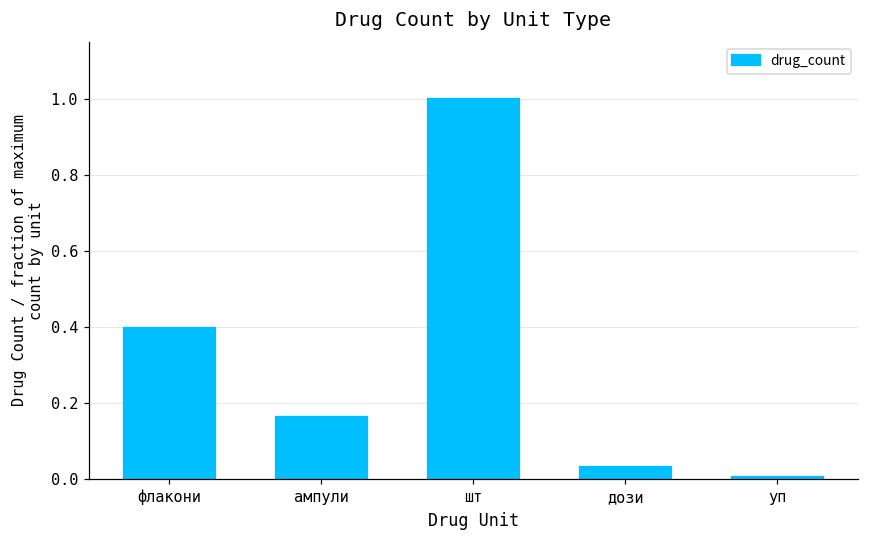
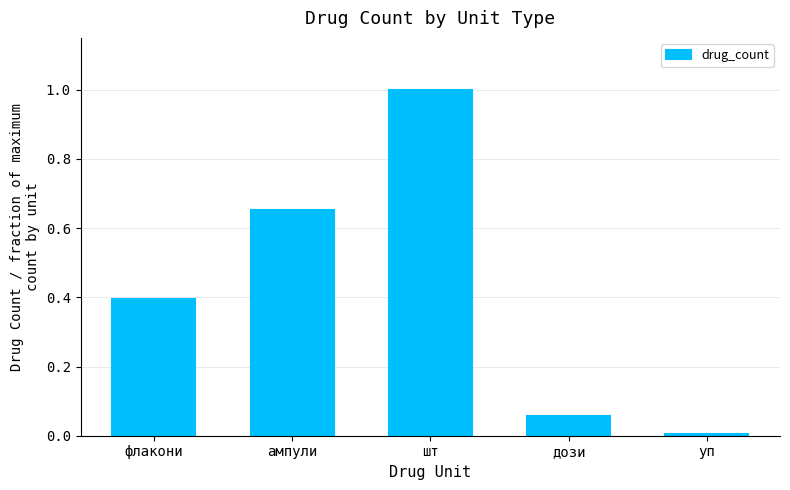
  {
    "флакони": 0.40,
-   "ампули": 0.16,
+   "ампули": 0.65,
    "шт": 1.00,
-   "дози": 0.03
+   "дози": 0.06
  }
